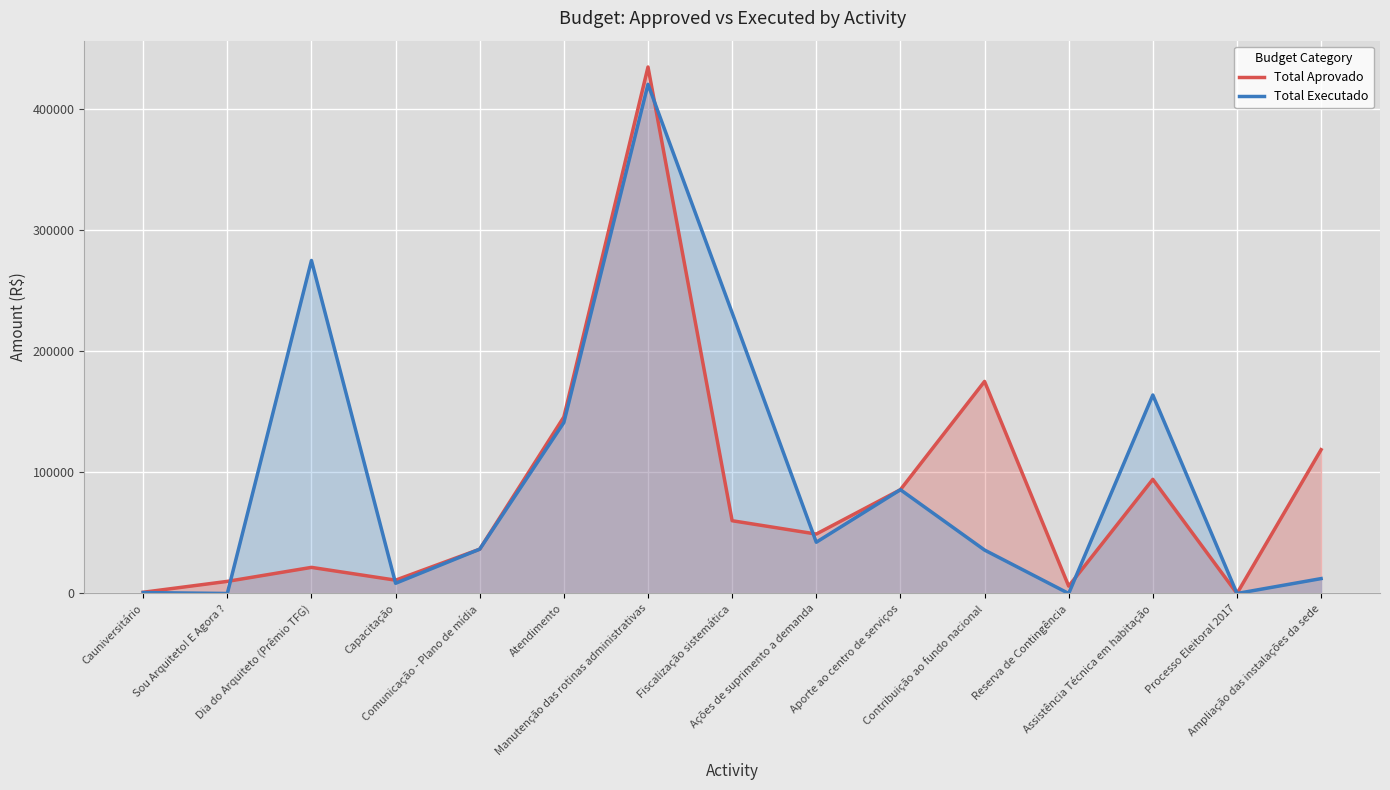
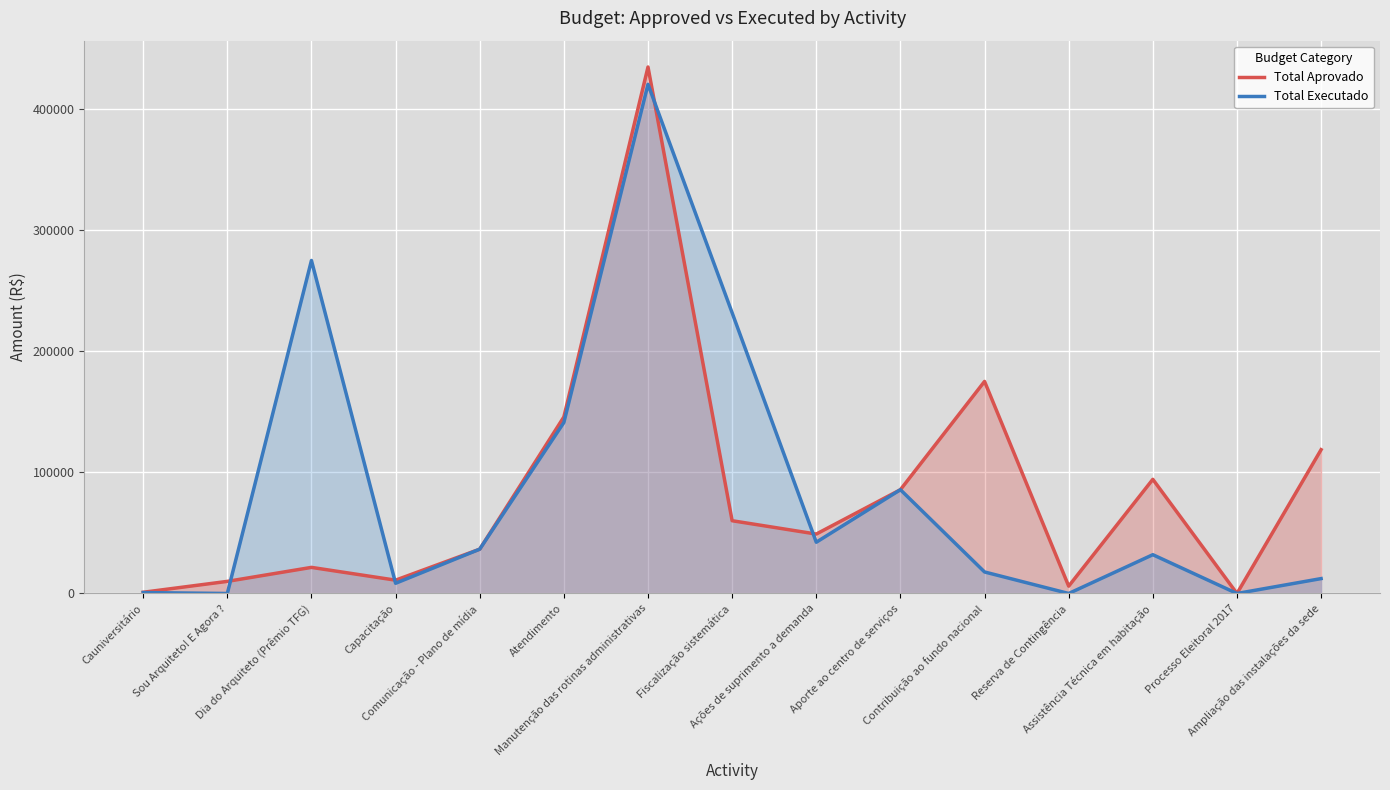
  {
    "Total Aprovado": {
      "Sou Arquiteto! E Agora ?": 10000,
      "Dia do Arquiteto (Prêmio TFG)": 22000,
      "Capacitação": 11000,
      "Atendimento": 146000,
      "Manutenção das rotinas administrativas": 435000,
      "Fiscalização sistemática": 60000,
      "Ações de suprimento a demanda": 49000,
      "Contribuição ao fundo nacional": 175000,
      "Reserva de Contingência": 6000,
      "Assistência Técnica em habitação": 94000,
      "Ampliação das instalações da sede": 119000
    },
    "Total Executado": {
      "Sou Arquiteto! E Agora ?": 0,
      "Dia do Arquiteto (Prêmio TFG)": 275000,
      "Capacitação": 8000,
      "Atendimento": 141000,
      "Manutenção das rotinas administrativas": 421000,
      "Fiscalização sistemática": 232000,
      "Ações de suprimento a demanda": 42000,
-     "Contribuição ao fundo nacional": 36000,
+     "Contribuição ao fundo nacional": 18000,
      "Reserva de Contingência": 0,
-     "Assistência Técnica em habitação": 164000,
+     "Assistência Técnica em habitação": 32000,
      "Ampliação das instalações da sede": 12000
    }
  }
